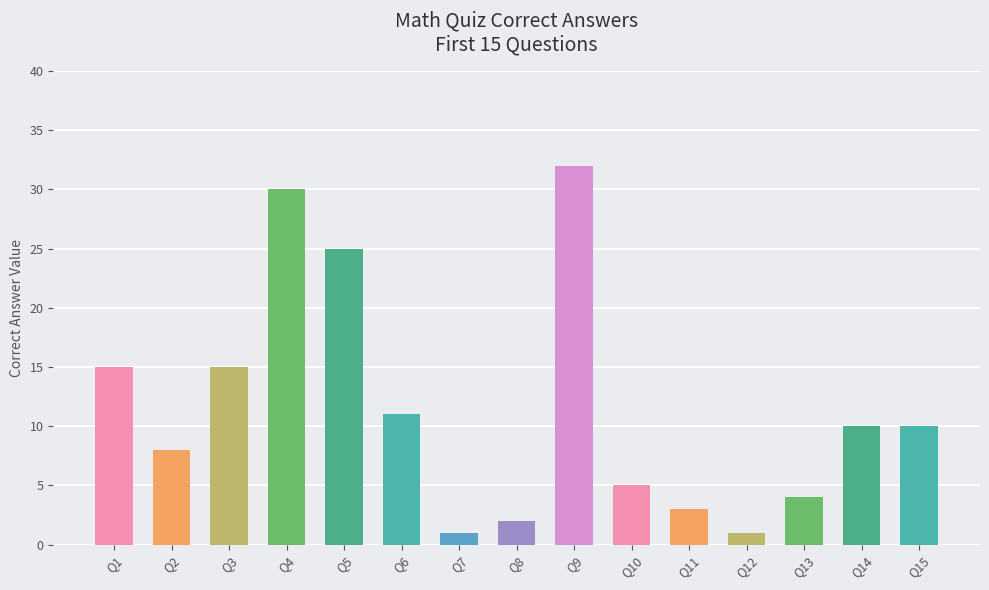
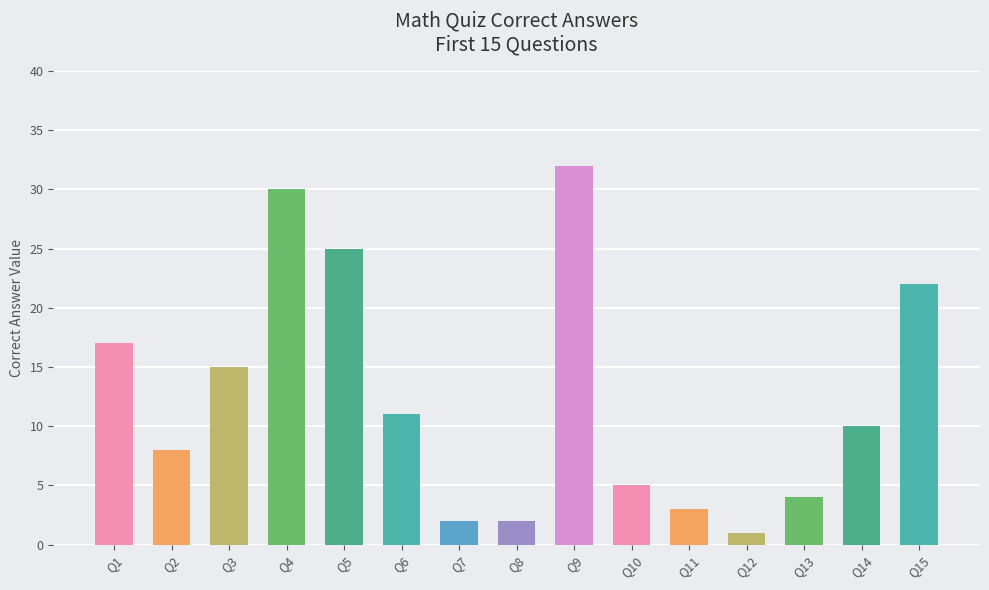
  {
-   "Q1": 15,
+   "Q1": 17,
    "Q2": 8,
    "Q3": 15,
    "Q4": 30,
    "Q5": 25,
    "Q6": 11,
-   "Q7": 1,
+   "Q7": 2,
    "Q8": 2,
    "Q9": 32,
    "Q10": 5,
    "Q11": 3,
    "Q12": 1,
    "Q13": 4,
    "Q14": 10,
-   "Q15": 10
+   "Q15": 22
  }
